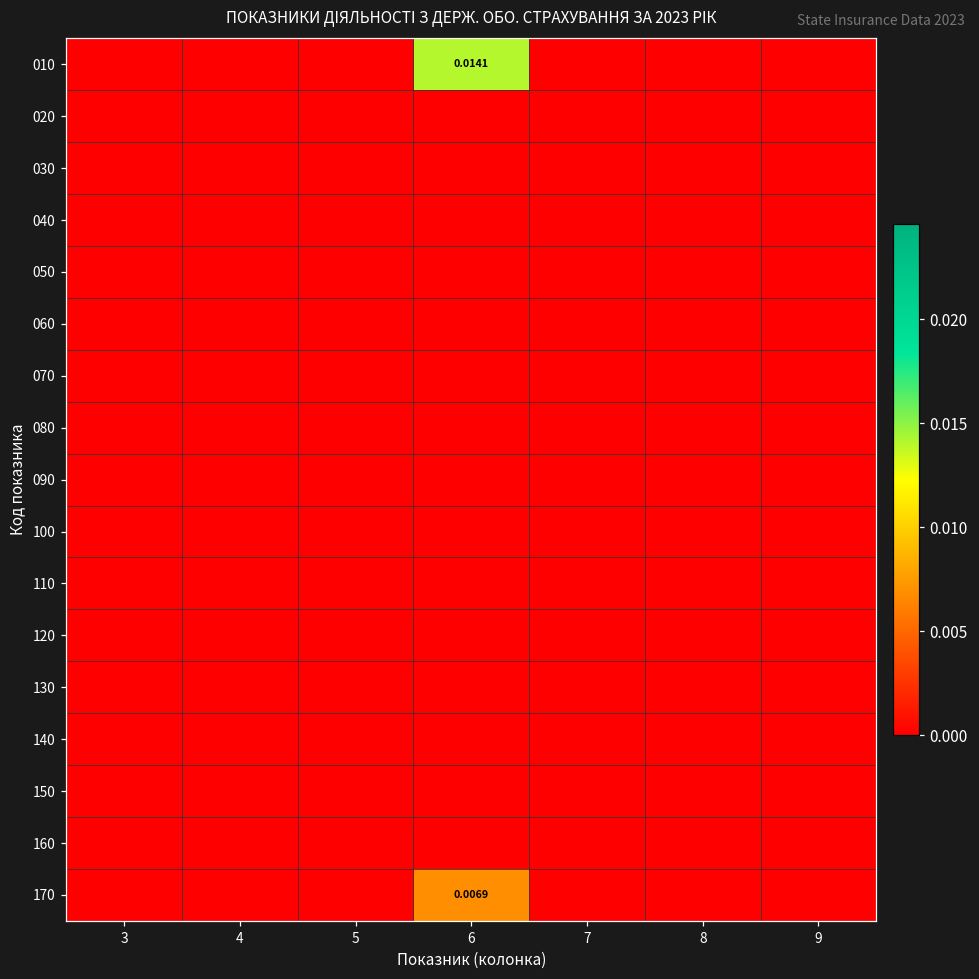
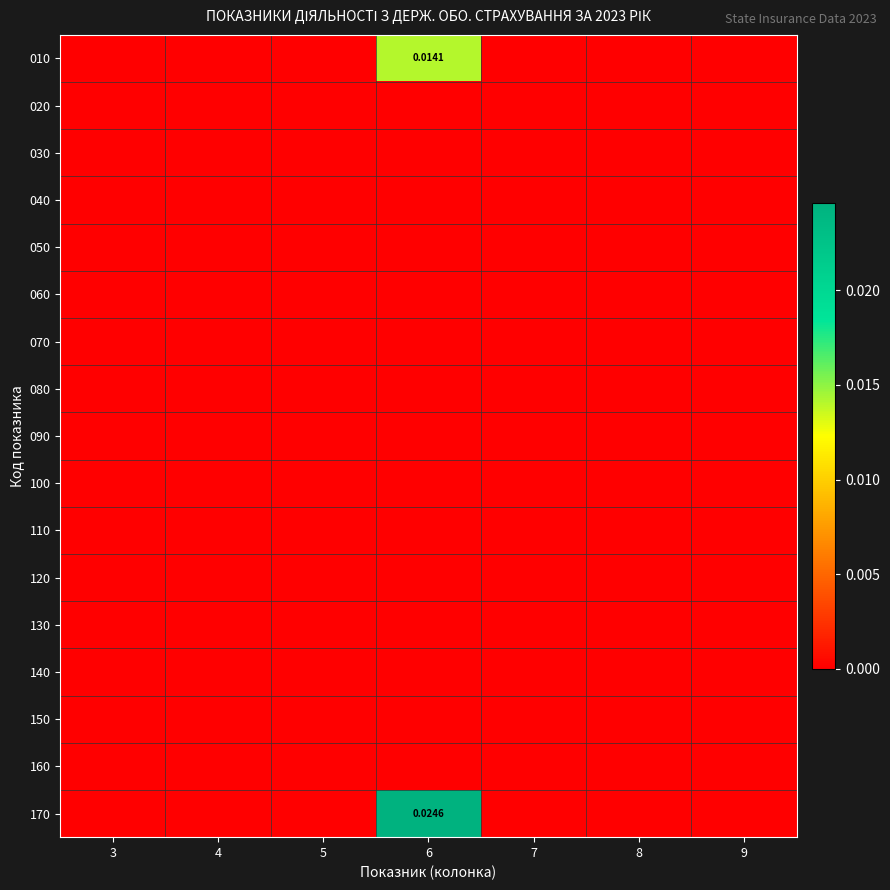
  {
    "010": {
      "6": 0.0141
    },
    "170": {
-     "6": 0.0069
+     "6": 0.0246
    }
  }
